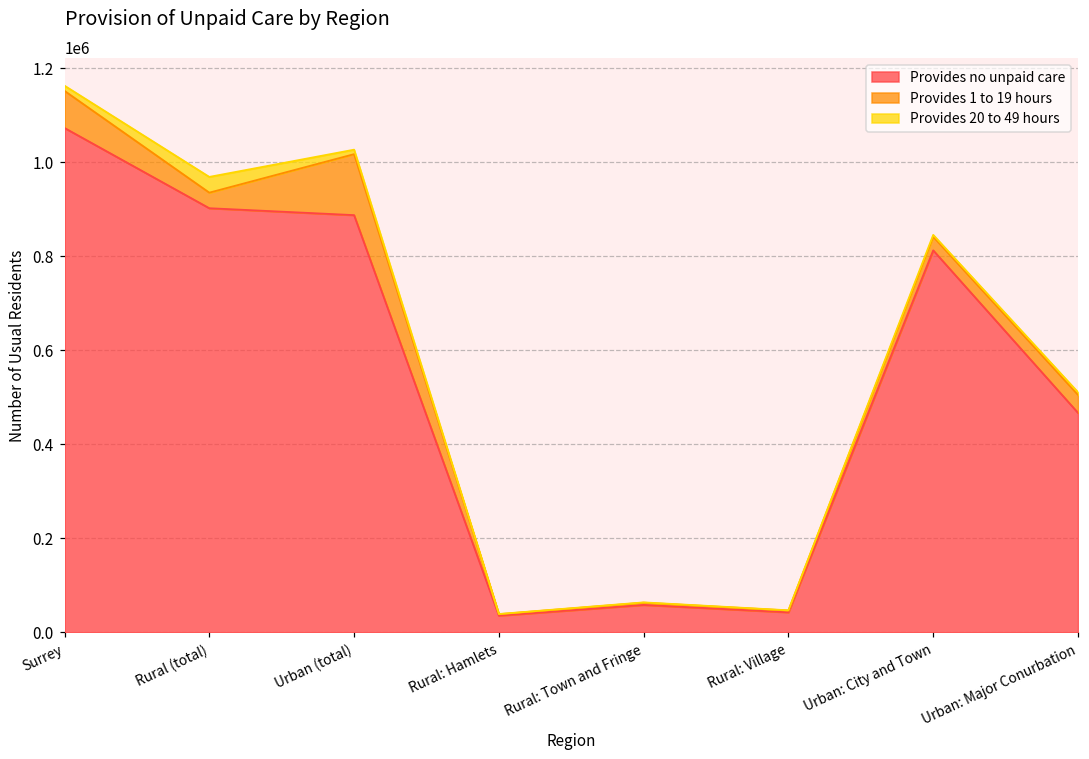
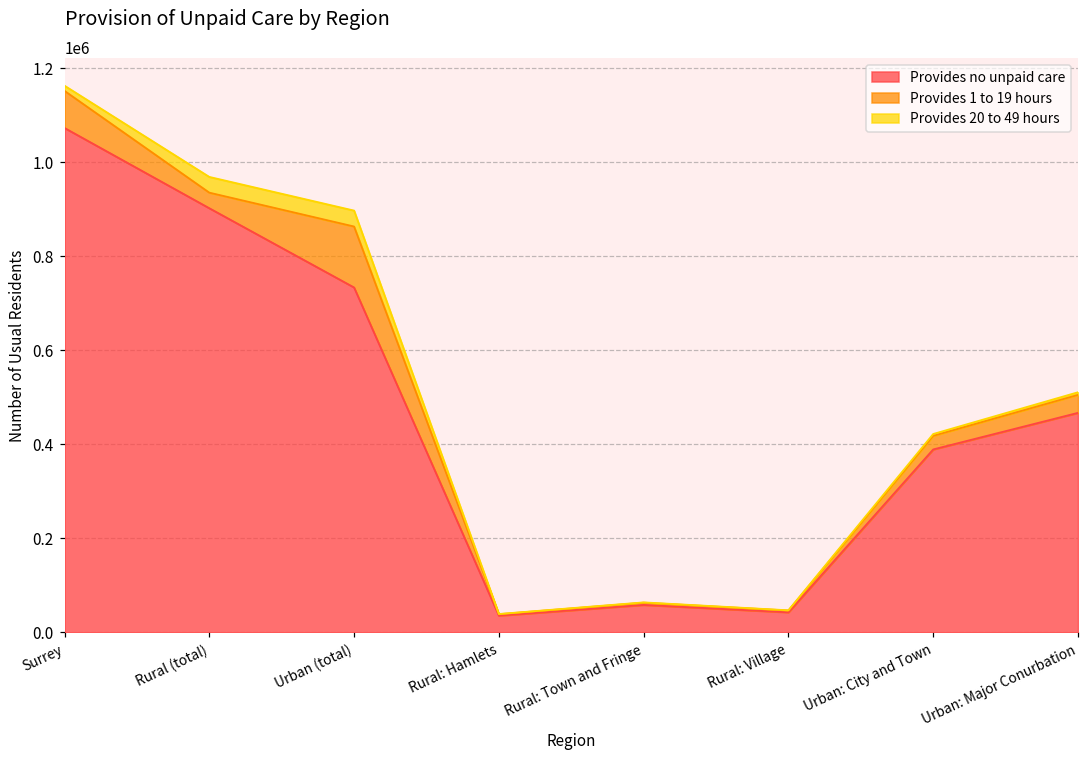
  {
    "Provides no unpaid care": {
      "Surrey": 1070000,
      "Rural (total)": 900000,
-     "Urban (total)": 890000,
-     "Urban: City and Town": 810000,
+     "Urban (total)": 730000,
+     "Urban: City and Town": 390000,
      "Urban: Major Conurbation": 470000
    },
    "Provides 1 to 19 hours": {
      "Surrey": 80000,
      "Rural (total)": 30000,
      "Urban (total)": 130000
    },
    "Provides 20 to 49 hours": {
      "Surrey": 10000,
      "Rural (total)": 30000,
-     "Urban (total)": 10000
+     "Urban (total)": 30000
    }
  }
